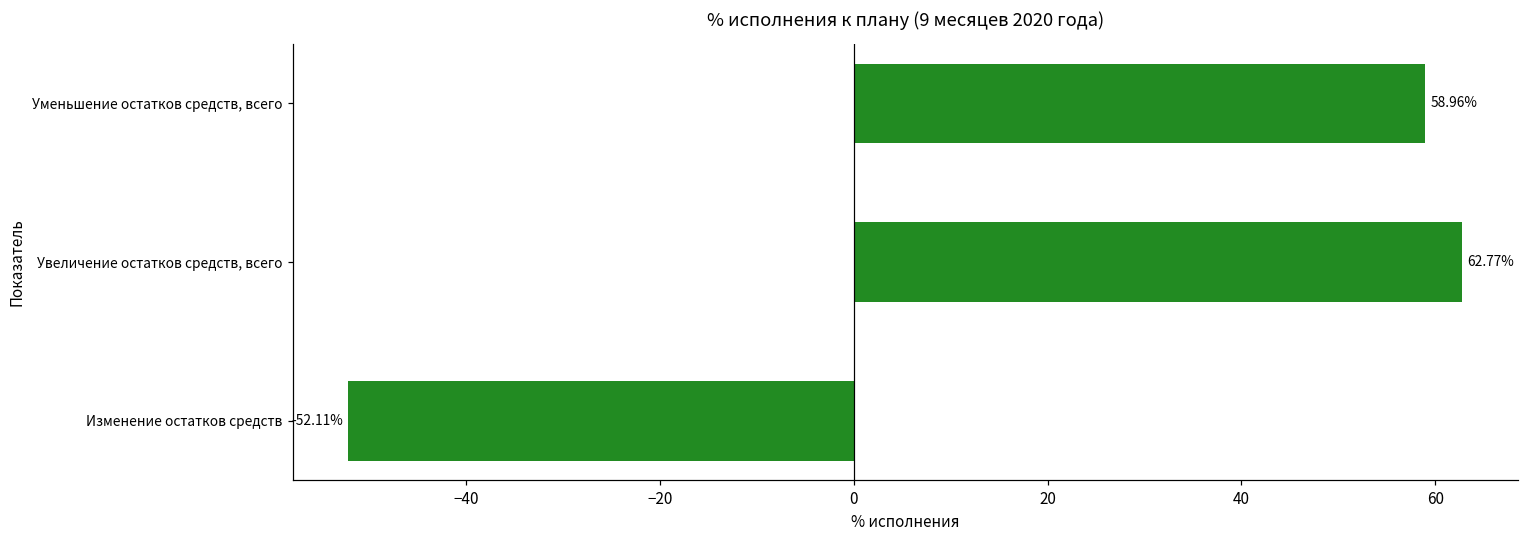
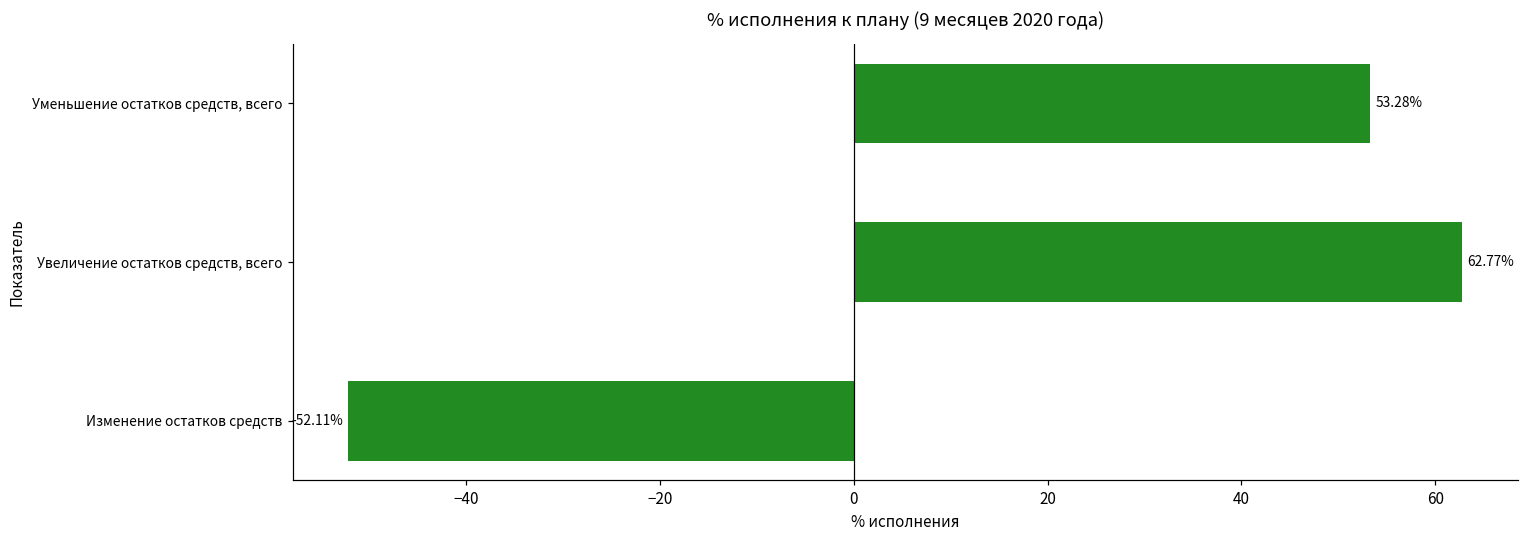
  {
-   "Уменьшение остатков средств, всего": "58.96%",
+   "Уменьшение остатков средств, всего": "53.28%",
    "Увеличение остатков средств, всего": "62.77%",
    "Изменение остатков средств": "-52.11%"
  }
